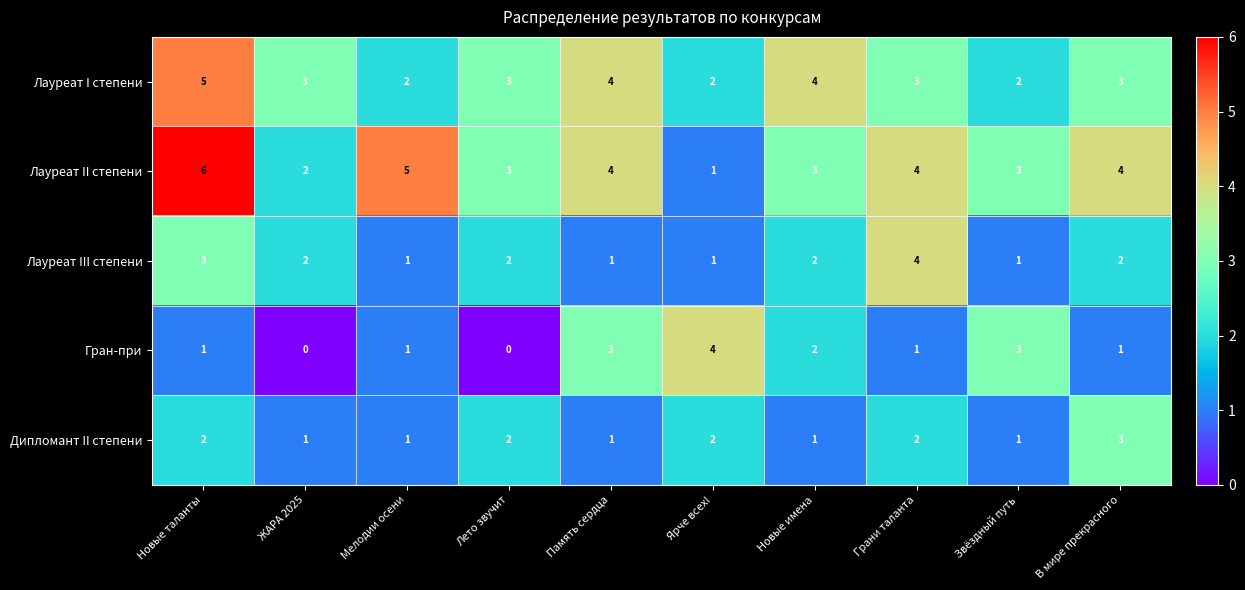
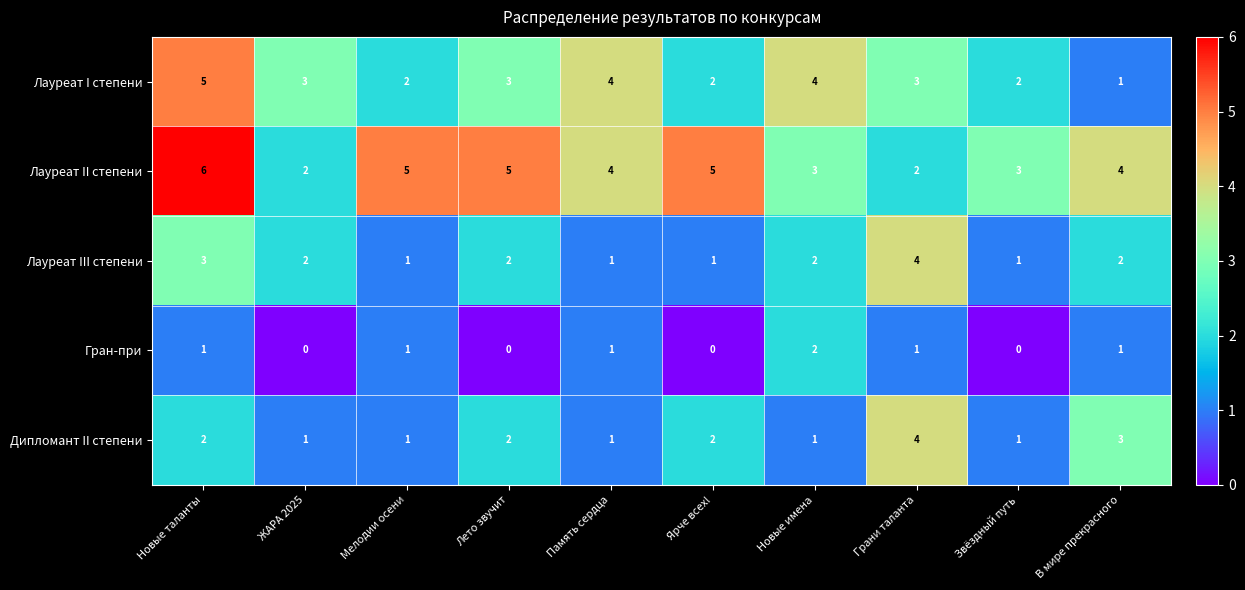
  {
    "Лауреат I степени": {
      "Новые таланты": 5,
      "ЖАРА 2025": 3,
      "Мелодии осени": 2,
      "Лето звучит": 3,
      "Память сердца": 4,
      "Ярче всех!": 2,
      "Новые имена": 4,
      "Грани таланта": 3,
      "Звёздный путь": 2,
-     "В мире прекрасного": 3
+     "В мире прекрасного": 1
    },
    "Лауреат II степени": {
      "Новые таланты": 6,
      "ЖАРА 2025": 2,
      "Мелодии осени": 5,
-     "Лето звучит": 3,
+     "Лето звучит": 5,
      "Память сердца": 4,
-     "Ярче всех!": 1,
+     "Ярче всех!": 5,
      "Новые имена": 3,
-     "Грани таланта": 4,
+     "Грани таланта": 2,
      "Звёздный путь": 3,
      "В мире прекрасного": 4
    },
    "Лауреат III степени": {
      "Новые таланты": 3,
      "ЖАРА 2025": 2,
      "Мелодии осени": 1,
      "Лето звучит": 2,
      "Память сердца": 1,
      "Ярче всех!": 1,
      "Новые имена": 2,
      "Грани таланта": 4,
      "Звёздный путь": 1,
      "В мире прекрасного": 2
    },
    "Гран-при": {
      "Новые таланты": 1,
      "ЖАРА 2025": 0,
      "Мелодии осени": 1,
      "Лето звучит": 0,
-     "Память сердца": 3,
-     "Ярче всех!": 4,
+     "Память сердца": 1,
+     "Ярче всех!": 0,
      "Новые имена": 2,
      "Грани таланта": 1,
-     "Звёздный путь": 3,
+     "Звёздный путь": 0,
      "В мире прекрасного": 1
    },
    "Дипломант II степени": {
      "Новые таланты": 2,
      "ЖАРА 2025": 1,
      "Мелодии осени": 1,
      "Лето звучит": 2,
      "Память сердца": 1,
      "Ярче всех!": 2,
      "Новые имена": 1,
-     "Грани таланта": 2,
+     "Грани таланта": 4,
      "Звёздный путь": 1,
      "В мире прекрасного": 3
    }
  }
